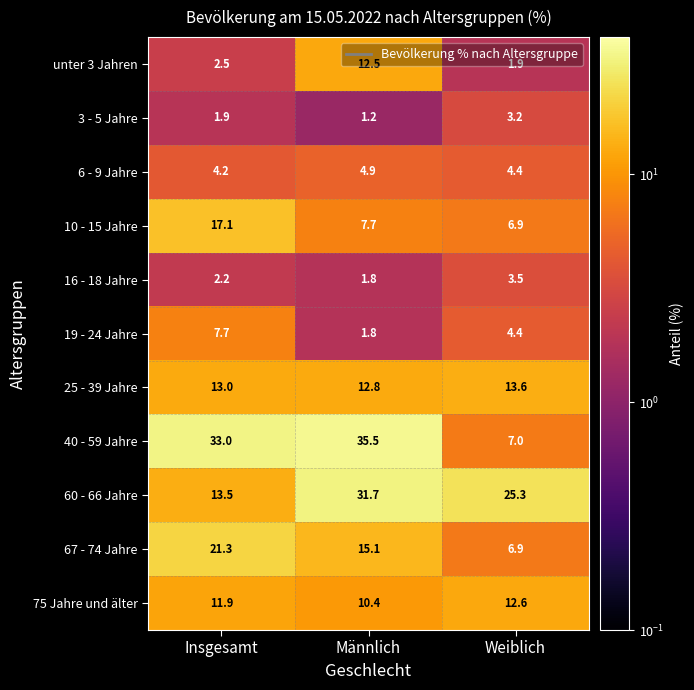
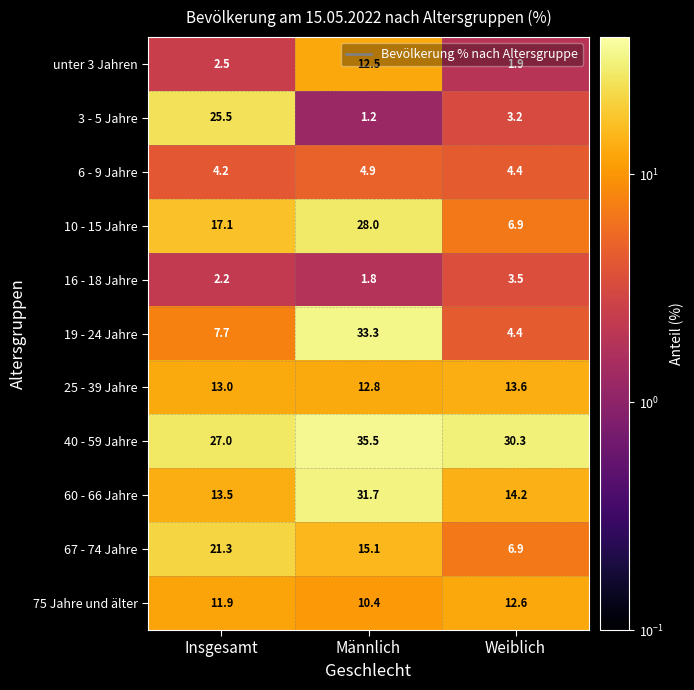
  {
    "unter 3 Jahren": {
      "Insgesamt": 2.5
    },
    "3 - 5 Jahre": {
-     "Insgesamt": 1.9,
+     "Insgesamt": 25.5,
      "Männlich": 1.2,
      "Weiblich": 3.2
    },
    "6 - 9 Jahre": {
      "Insgesamt": 4.2,
      "Männlich": 4.9,
      "Weiblich": 4.4
    },
    "10 - 15 Jahre": {
      "Insgesamt": 17.1,
-     "Männlich": 7.7,
+     "Männlich": 28.0,
      "Weiblich": 6.9
    },
    "16 - 18 Jahre": {
      "Insgesamt": 2.2,
      "Männlich": 1.8,
      "Weiblich": 3.5
    },
    "19 - 24 Jahre": {
      "Insgesamt": 7.7,
-     "Männlich": 1.8,
+     "Männlich": 33.3,
      "Weiblich": 4.4
    },
    "25 - 39 Jahre": {
      "Insgesamt": 13.0,
      "Männlich": 12.8,
      "Weiblich": 13.6
    },
    "40 - 59 Jahre": {
-     "Insgesamt": 33.0,
+     "Insgesamt": 27.0,
      "Männlich": 35.5,
-     "Weiblich": 7.0
+     "Weiblich": 30.3
    },
    "60 - 66 Jahre": {
      "Insgesamt": 13.5,
      "Männlich": 31.7,
-     "Weiblich": 25.3
+     "Weiblich": 14.2
    },
    "67 - 74 Jahre": {
      "Insgesamt": 21.3,
      "Männlich": 15.1,
      "Weiblich": 6.9
    },
    "75 Jahre und älter": {
      "Insgesamt": 11.9,
      "Männlich": 10.4,
      "Weiblich": 12.6
    }
  }
